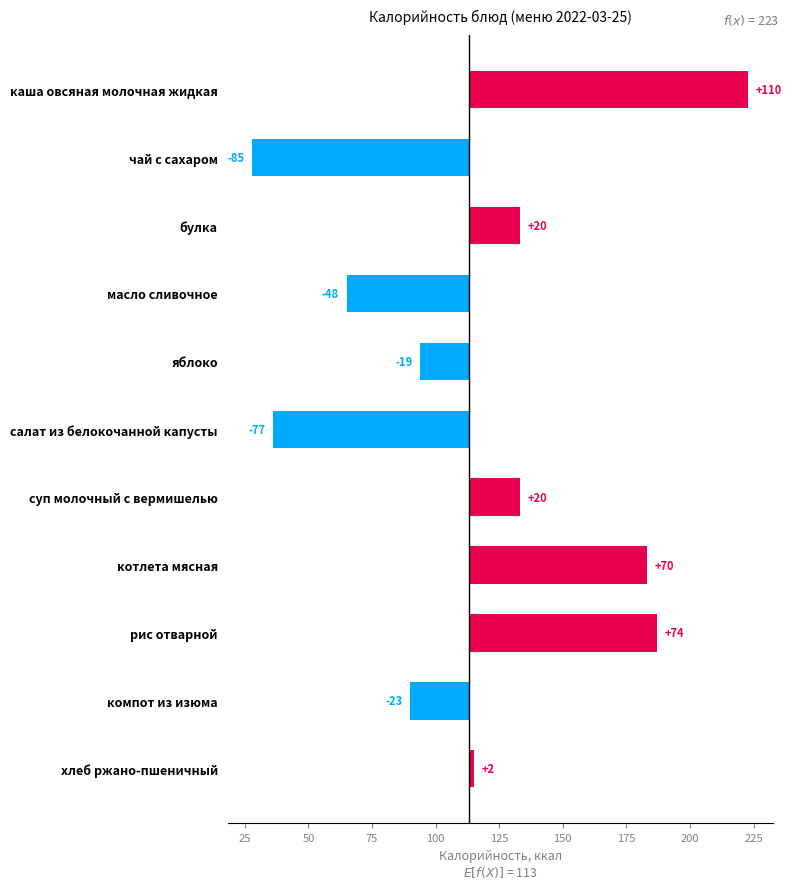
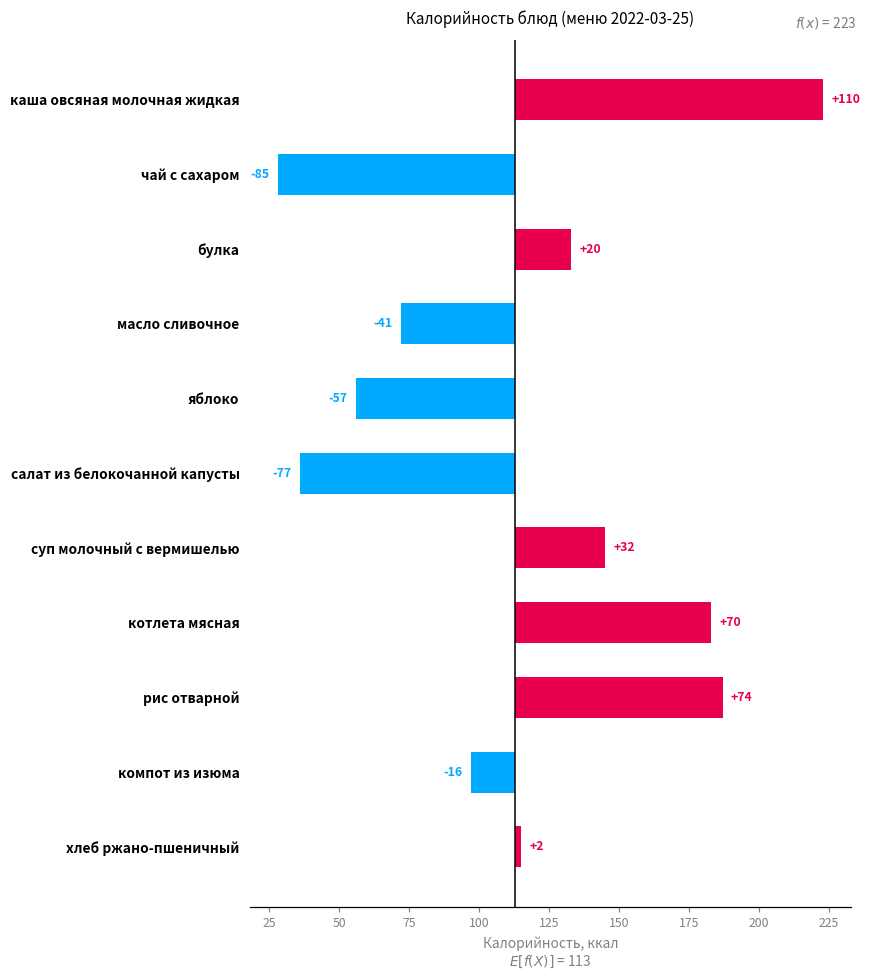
  {
    "каша овсяная молочная жидкая": "+110",
    "чай с сахаром": "-85",
    "булка": "+20",
-   "масло сливочное": "-48",
-   "яблоко": "-19",
+   "масло сливочное": "-41",
+   "яблоко": "-57",
    "салат из белокочанной капусты": "-77",
-   "суп молочный с вермишелью": "+20",
+   "суп молочный с вермишелью": "+32",
    "котлета мясная": "+70",
    "рис отварной": "+74",
-   "компот из изюма": "-23",
+   "компот из изюма": "-16",
    "хлеб ржано-пшеничный": "+2"
  }
